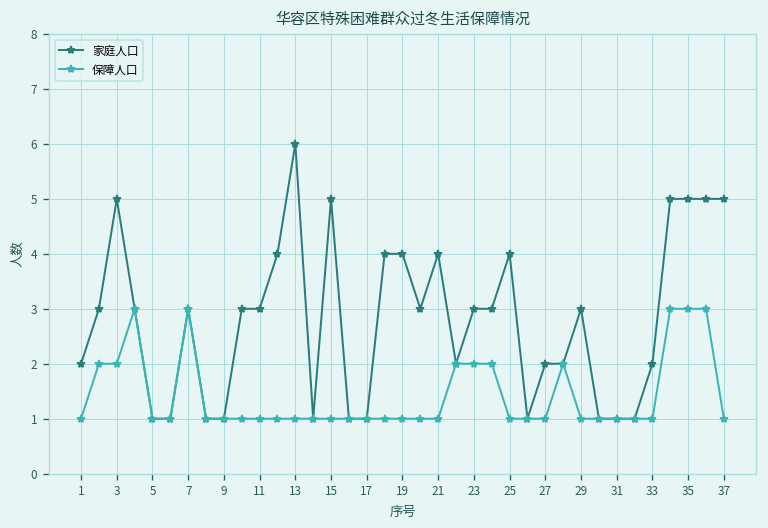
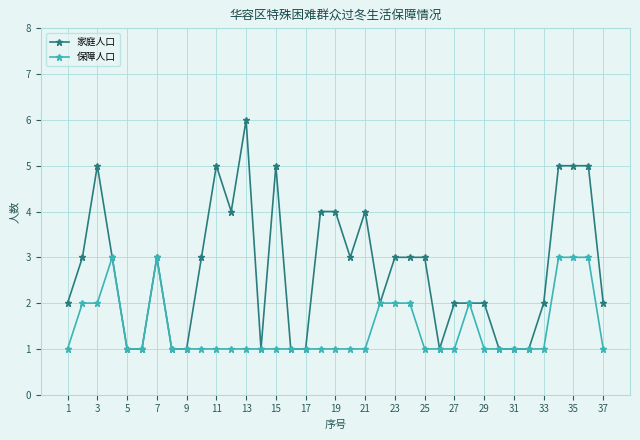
  {
    "家庭人口": {
      "1": 2,
      "3": 5,
-     "11": 3,
+     "11": 5,
      "13": 6,
      "15": 5,
      "19": 4,
      "21": 4,
      "23": 3,
-     "25": 4,
+     "25": 3,
      "27": 2,
-     "29": 3,
+     "29": 2,
      "33": 2,
      "35": 5,
-     "37": 5
+     "37": 2
    },
    "保障人口": {
      "1": 1,
      "3": 2,
      "11": 1,
      "13": 1,
      "15": 1,
      "19": 1,
      "21": 1,
      "23": 2,
      "25": 1,
      "27": 1,
      "29": 1,
      "33": 1,
      "35": 3,
      "37": 1
    }
  }
